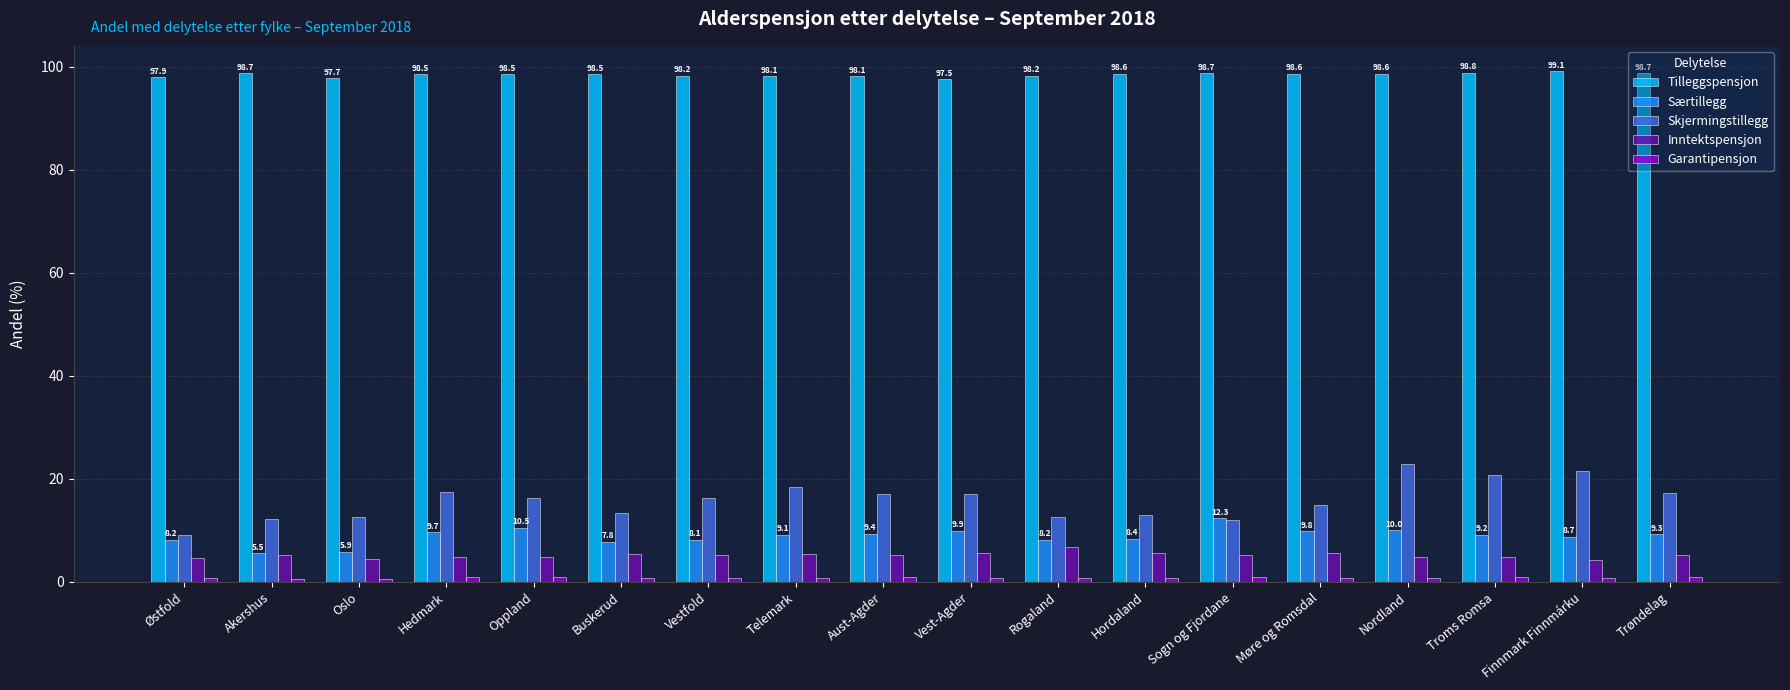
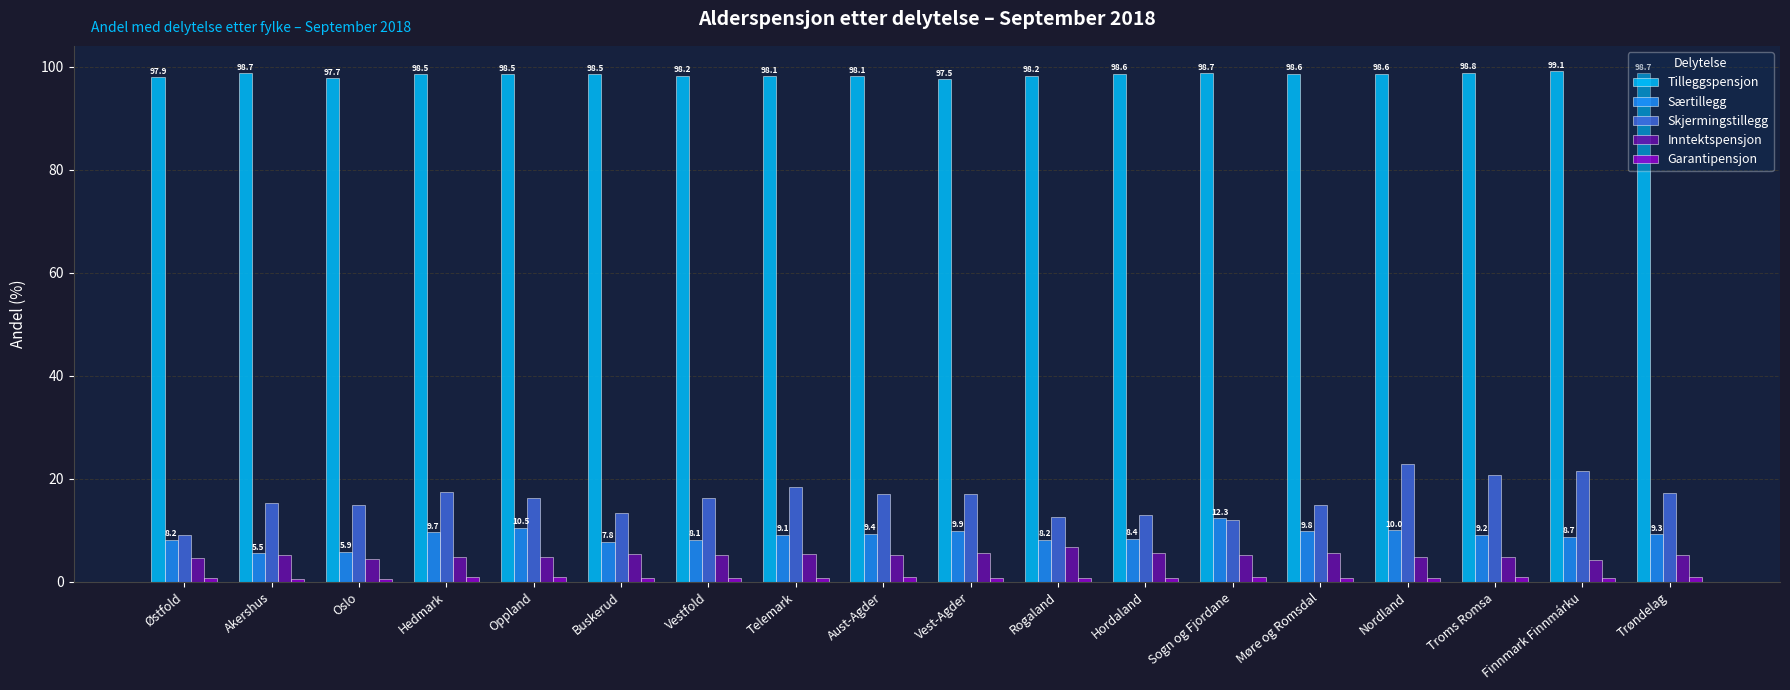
  {
    "Skjermingstillegg": {
      "Østfold": 9,
-     "Akershus": 12,
-     "Oslo": 13,
+     "Akershus": 15,
+     "Oslo": 15,
      "Hedmark": 17,
      "Oppland": 16,
      "Buskerud": 13,
      "Vestfold": 16,
      "Telemark": 18,
      "Aust-Agder": 17,
      "Vest-Agder": 17,
      "Rogaland": 13,
      "Hordaland": 13,
      "Sogn og Fjordane": 12,
      "Møre og Romsdal": 15,
      "Nordland": 23,
      "Troms Romsa": 21,
      "Finnmark Finnmárku": 22,
      "Trøndelag": 17
    }
  }
